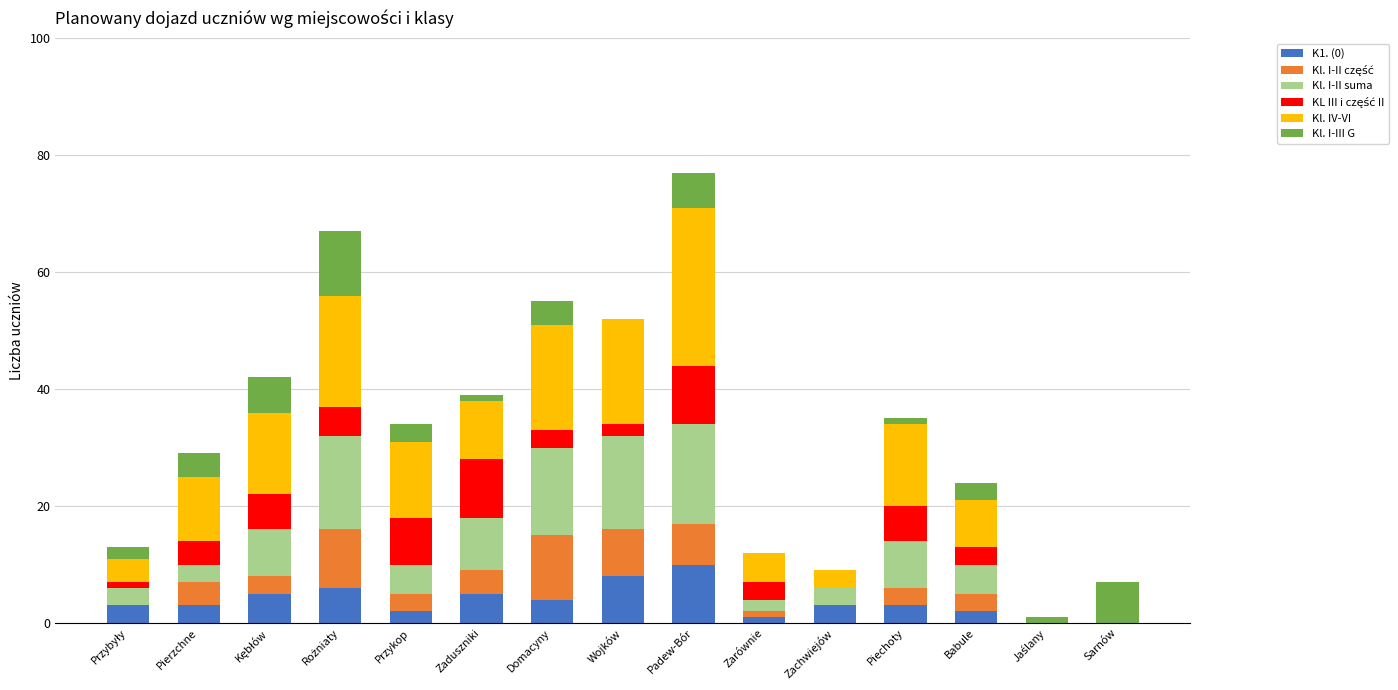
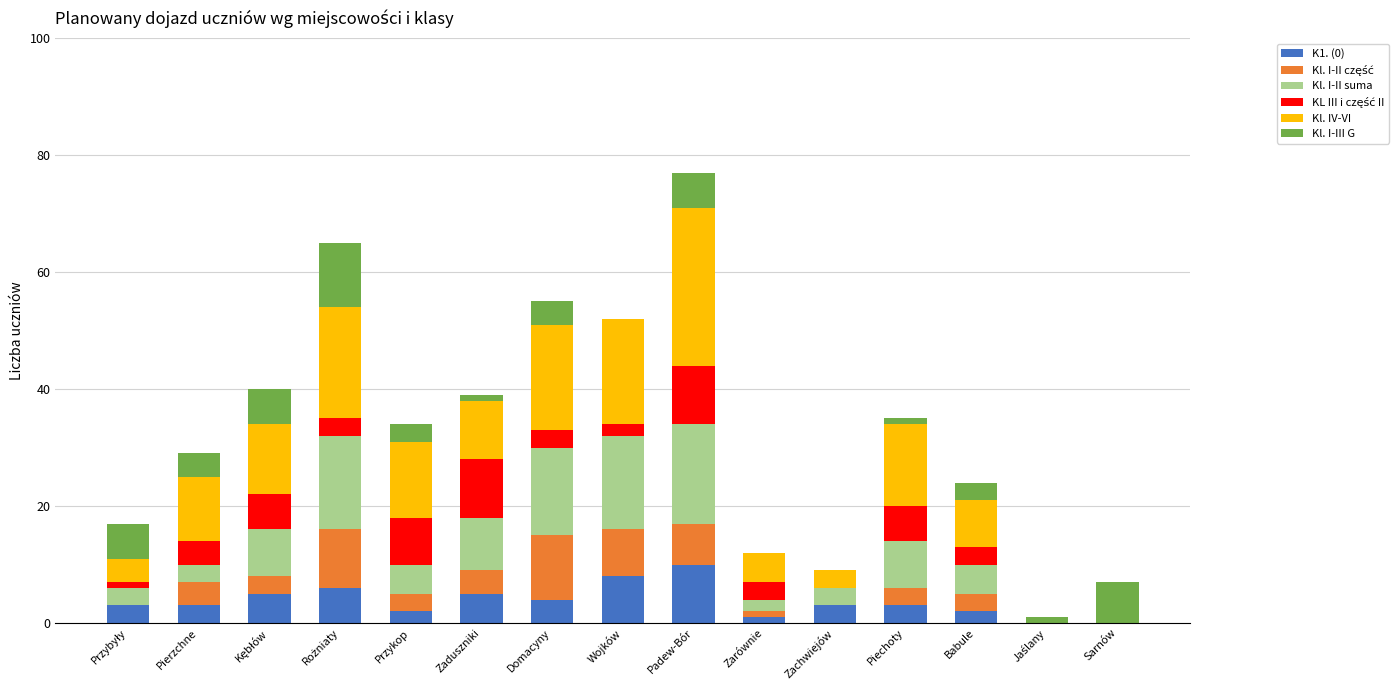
  {
    "K1. (0)": {
      "Przybyły": 3,
      "Pierzchne": 3,
      "Kębłów": 5,
      "Rożniaty": 6,
      "Przykop": 2,
      "Zaduszniki": 5,
      "Domacyny": 4,
      "Wojków": 8,
      "Padew-Bór": 10,
      "Zarównie": 1,
      "Zachwiejów": 3,
      "Piechoty": 3,
      "Babule": 2,
      "Jaślany": 0,
      "Sarnów": 0
    },
    "Kl. I-II suma": {
      "Przybyły": 3,
      "Pierzchne": 3,
      "Kębłów": 8,
      "Rożniaty": 16,
      "Przykop": 5,
      "Zaduszniki": 9,
      "Domacyny": 15,
      "Wojków": 16,
      "Padew-Bór": 17,
      "Zarównie": 2,
      "Zachwiejów": 3,
      "Piechoty": 8,
      "Babule": 5,
      "Jaślany": 0,
      "Sarnów": 0
    },
    "KL III i część II": {
      "Przybyły": 1,
      "Pierzchne": 4,
      "Kębłów": 6,
-     "Rożniaty": 5,
+     "Rożniaty": 3,
      "Przykop": 8,
      "Zaduszniki": 10,
      "Domacyny": 3,
      "Wojków": 2,
      "Padew-Bór": 10,
      "Zarównie": 3,
      "Zachwiejów": 0,
      "Piechoty": 6,
      "Babule": 3,
      "Jaślany": 0,
      "Sarnów": 0
    },
    "Kl. IV-VI": {
      "Przybyły": 4,
      "Pierzchne": 11,
-     "Kębłów": 14,
+     "Kębłów": 12,
      "Rożniaty": 19,
      "Przykop": 13,
      "Zaduszniki": 10,
      "Domacyny": 18,
      "Wojków": 18,
      "Padew-Bór": 27,
      "Zarównie": 5,
      "Zachwiejów": 3,
      "Piechoty": 14,
      "Babule": 8,
      "Jaślany": 0,
      "Sarnów": 0
    },
    "Kl. I-III G": {
-     "Przybyły": 2,
+     "Przybyły": 6,
      "Pierzchne": 4,
      "Kębłów": 6,
      "Rożniaty": 11,
      "Przykop": 3,
      "Zaduszniki": 1,
      "Domacyny": 4,
      "Wojków": 0,
      "Padew-Bór": 6,
      "Zarównie": 0,
      "Zachwiejów": 0,
      "Piechoty": 1,
      "Babule": 3,
      "Jaślany": 1,
      "Sarnów": 7
    }
  }
